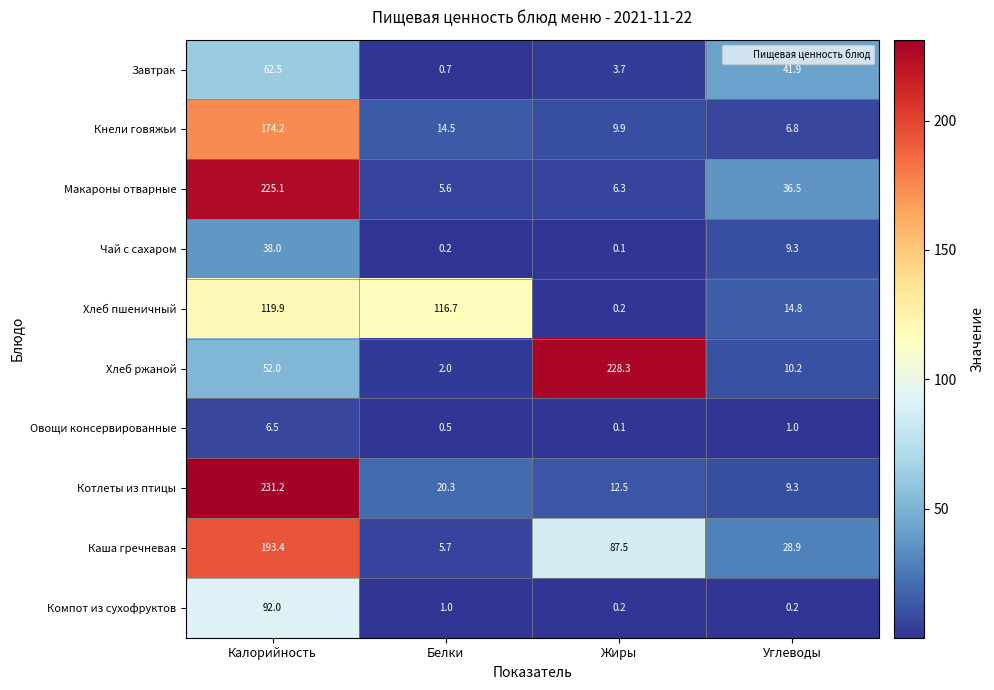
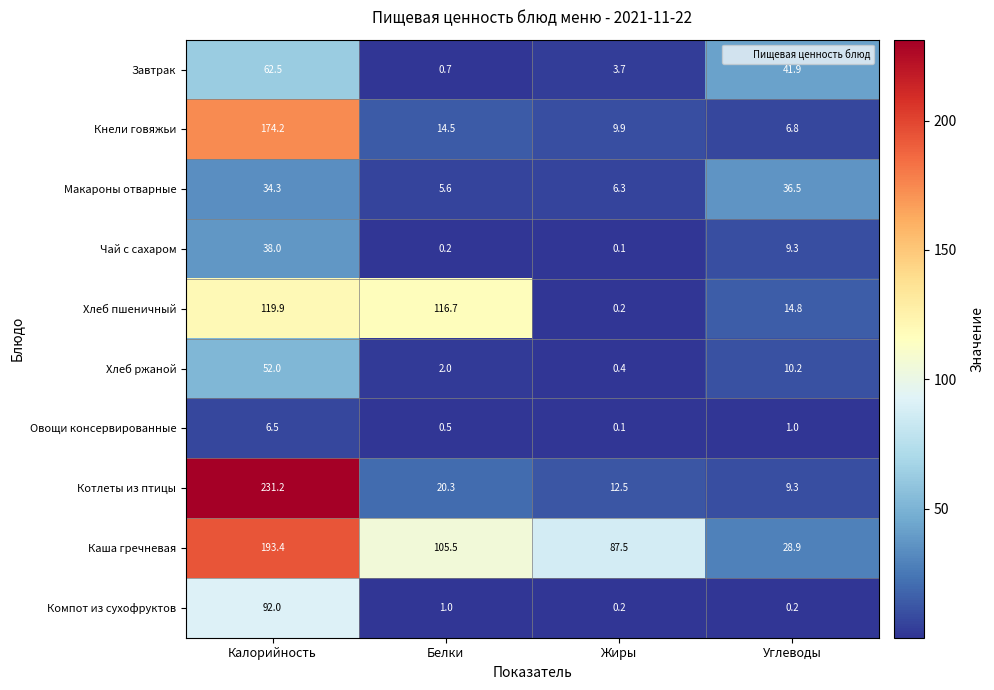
  {
    "Завтрак": {
      "Калорийность": 62.5,
      "Белки": 0.7,
      "Жиры": 3.7,
      "Углеводы": 41.9
    },
    "Кнели говяжьи": {
      "Калорийность": 174.2,
      "Белки": 14.5,
      "Жиры": 9.9,
      "Углеводы": 6.8
    },
    "Макароны отварные": {
-     "Калорийность": 225.1,
+     "Калорийность": 34.3,
      "Белки": 5.6,
      "Жиры": 6.3,
      "Углеводы": 36.5
    },
    "Чай с сахаром": {
      "Калорийность": 38.0,
      "Белки": 0.2,
      "Жиры": 0.1,
      "Углеводы": 9.3
    },
    "Хлеб пшеничный": {
      "Калорийность": 119.9,
      "Белки": 116.7,
      "Жиры": 0.2,
      "Углеводы": 14.8
    },
    "Хлеб ржаной": {
      "Калорийность": 52.0,
      "Белки": 2.0,
-     "Жиры": 228.3,
+     "Жиры": 0.4,
      "Углеводы": 10.2
    },
    "Овощи консервированные": {
      "Калорийность": 6.5,
      "Белки": 0.5,
      "Жиры": 0.1,
      "Углеводы": 1.0
    },
    "Котлеты из птицы": {
      "Калорийность": 231.2,
      "Белки": 20.3,
      "Жиры": 12.5,
      "Углеводы": 9.3
    },
    "Каша гречневая": {
      "Калорийность": 193.4,
-     "Белки": 5.7,
+     "Белки": 105.5,
      "Жиры": 87.5,
      "Углеводы": 28.9
    },
    "Компот из сухофруктов": {
      "Калорийность": 92.0,
      "Белки": 1.0,
      "Жиры": 0.2,
      "Углеводы": 0.2
    }
  }
